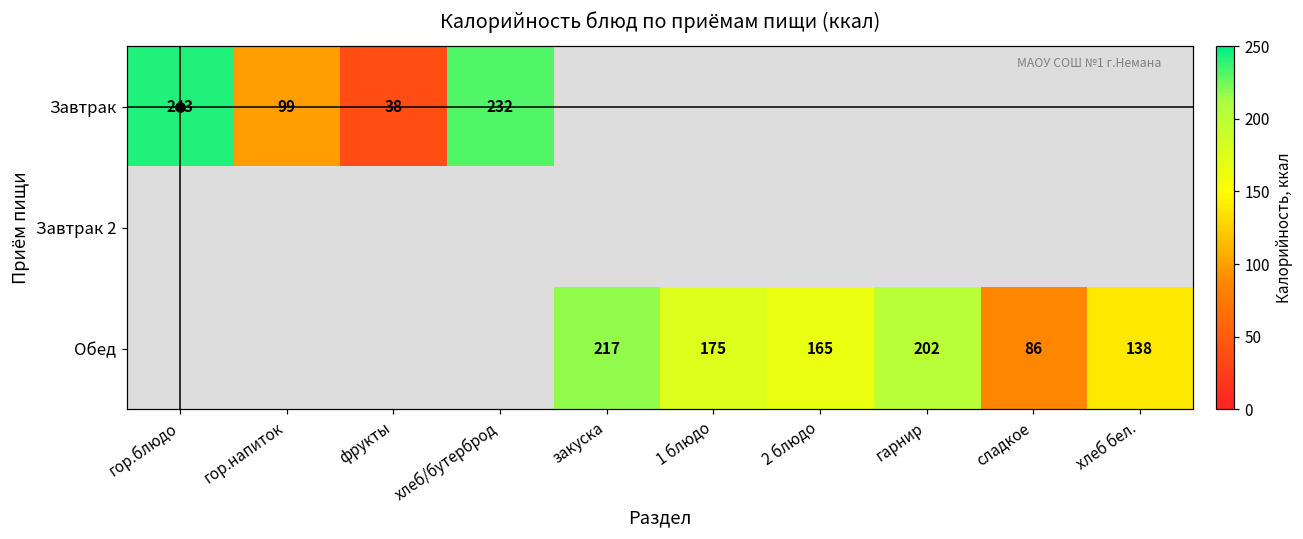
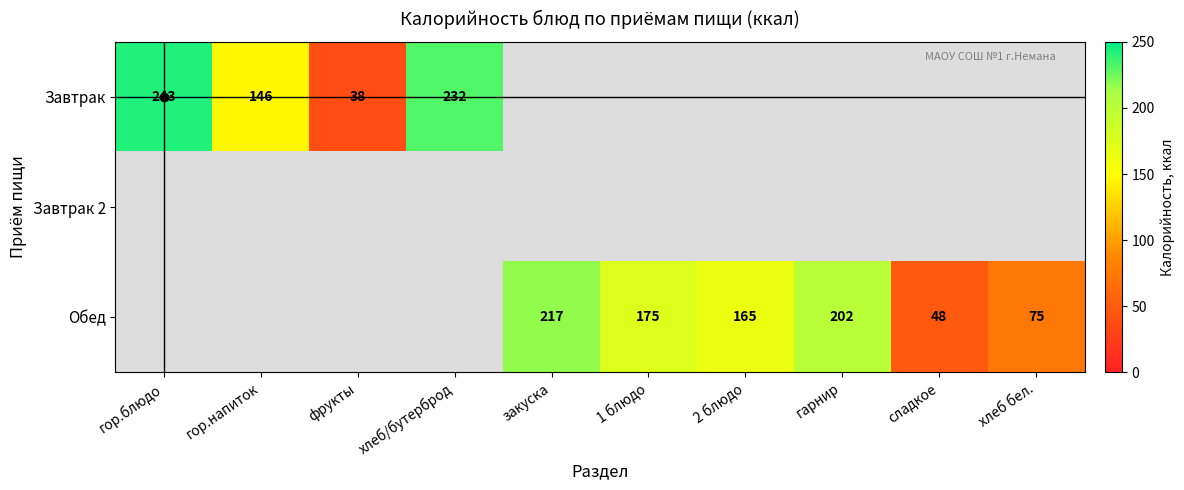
  {
    "Завтрак": {
-     "гор.напиток": 99,
+     "гор.напиток": 146,
      "фрукты": 38,
      "хлеб/бутерброд": 232
    },
    "Обед": {
      "закуска": 217,
      "1 блюдо": 175,
      "2 блюдо": 165,
      "гарнир": 202,
-     "сладкое": 86,
-     "хлеб бел.": 138
+     "сладкое": 48,
+     "хлеб бел.": 75
    }
  }
